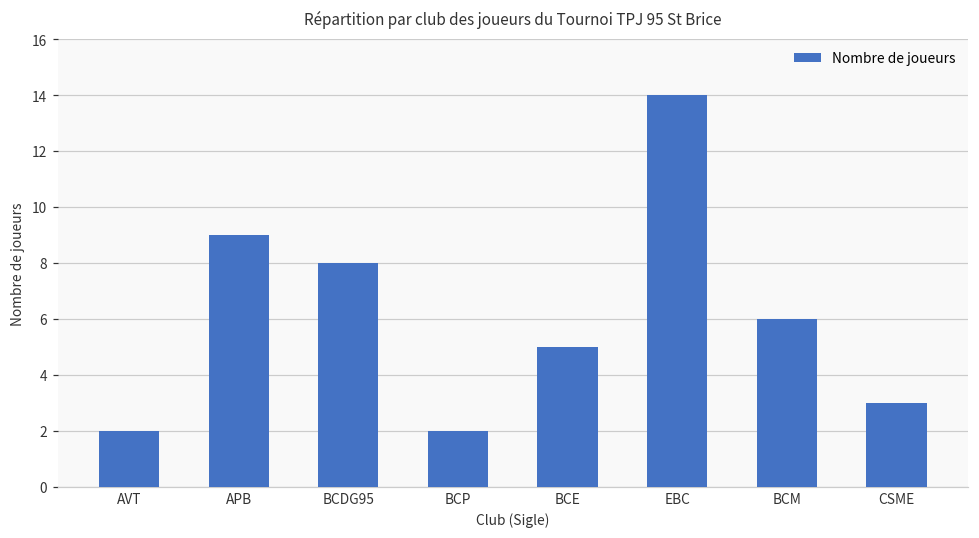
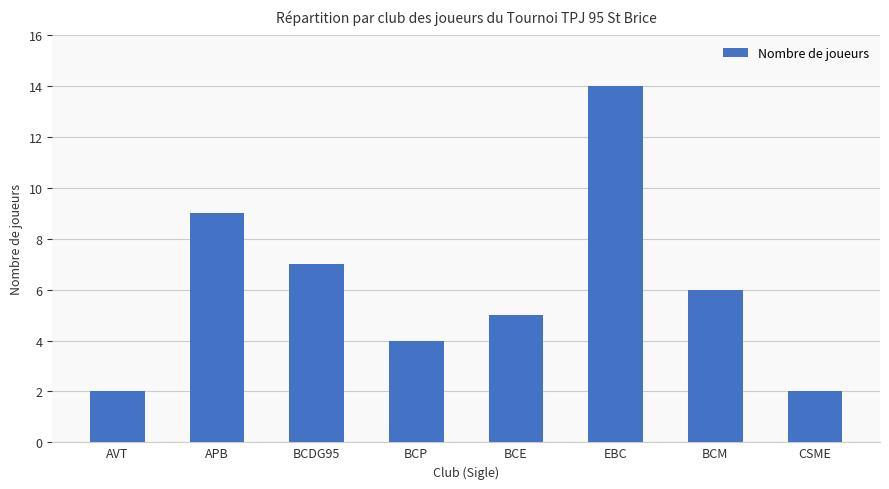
  {
    "AVT": 2,
    "APB": 9,
-   "BCDG95": 8,
-   "BCP": 2,
+   "BCDG95": 7,
+   "BCP": 4,
    "BCE": 5,
    "EBC": 14,
    "BCM": 6,
-   "CSME": 3
+   "CSME": 2
  }
